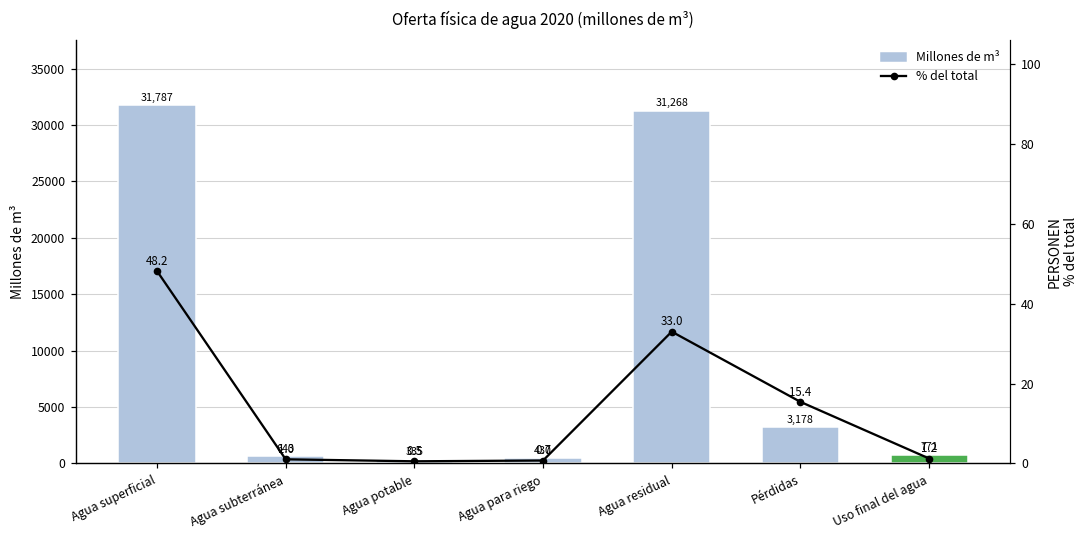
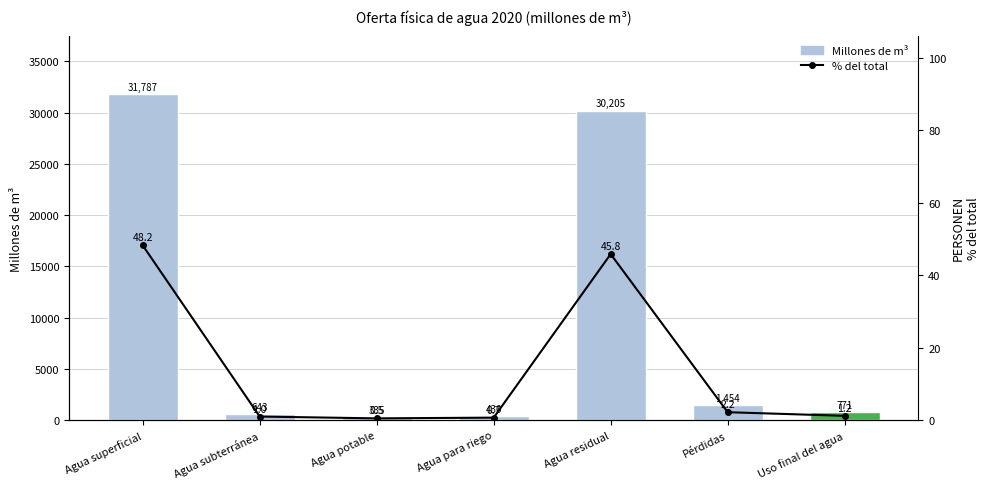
  {
    "Millones de m³": {
      "Agua superficial": "31,787",
-     "Agua residual": "31,268",
-     "Pérdidas": "3,178"
+     "Agua residual": "30,205",
+     "Pérdidas": "1,454"
    },
    "% del total": {
      "Agua superficial": "48.2",
-     "Agua residual": "33.0",
-     "Pérdidas": "15.4"
+     "Agua residual": "45.8",
+     "Pérdidas": "2.2"
    }
  }
